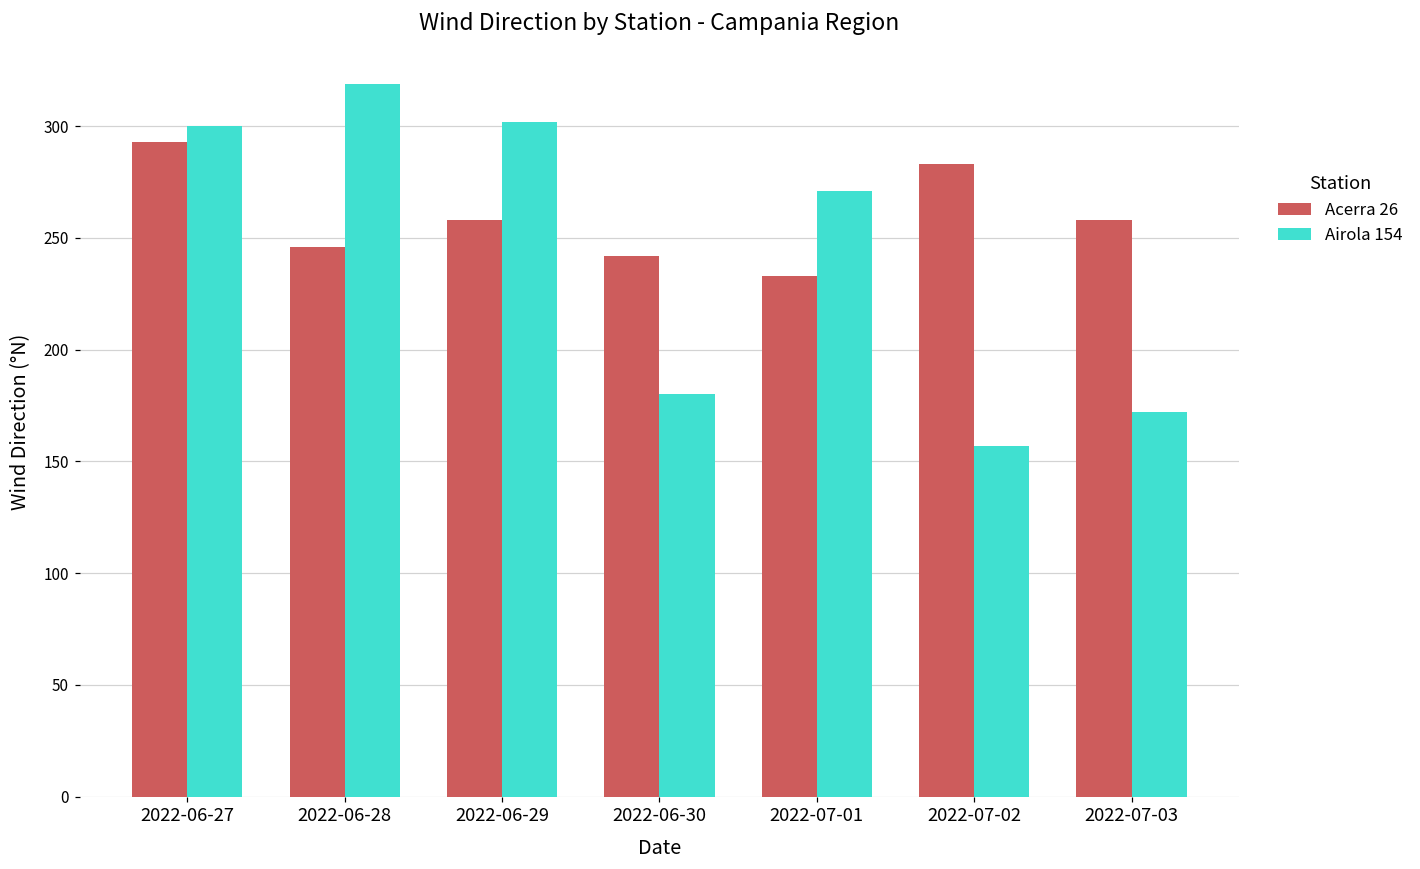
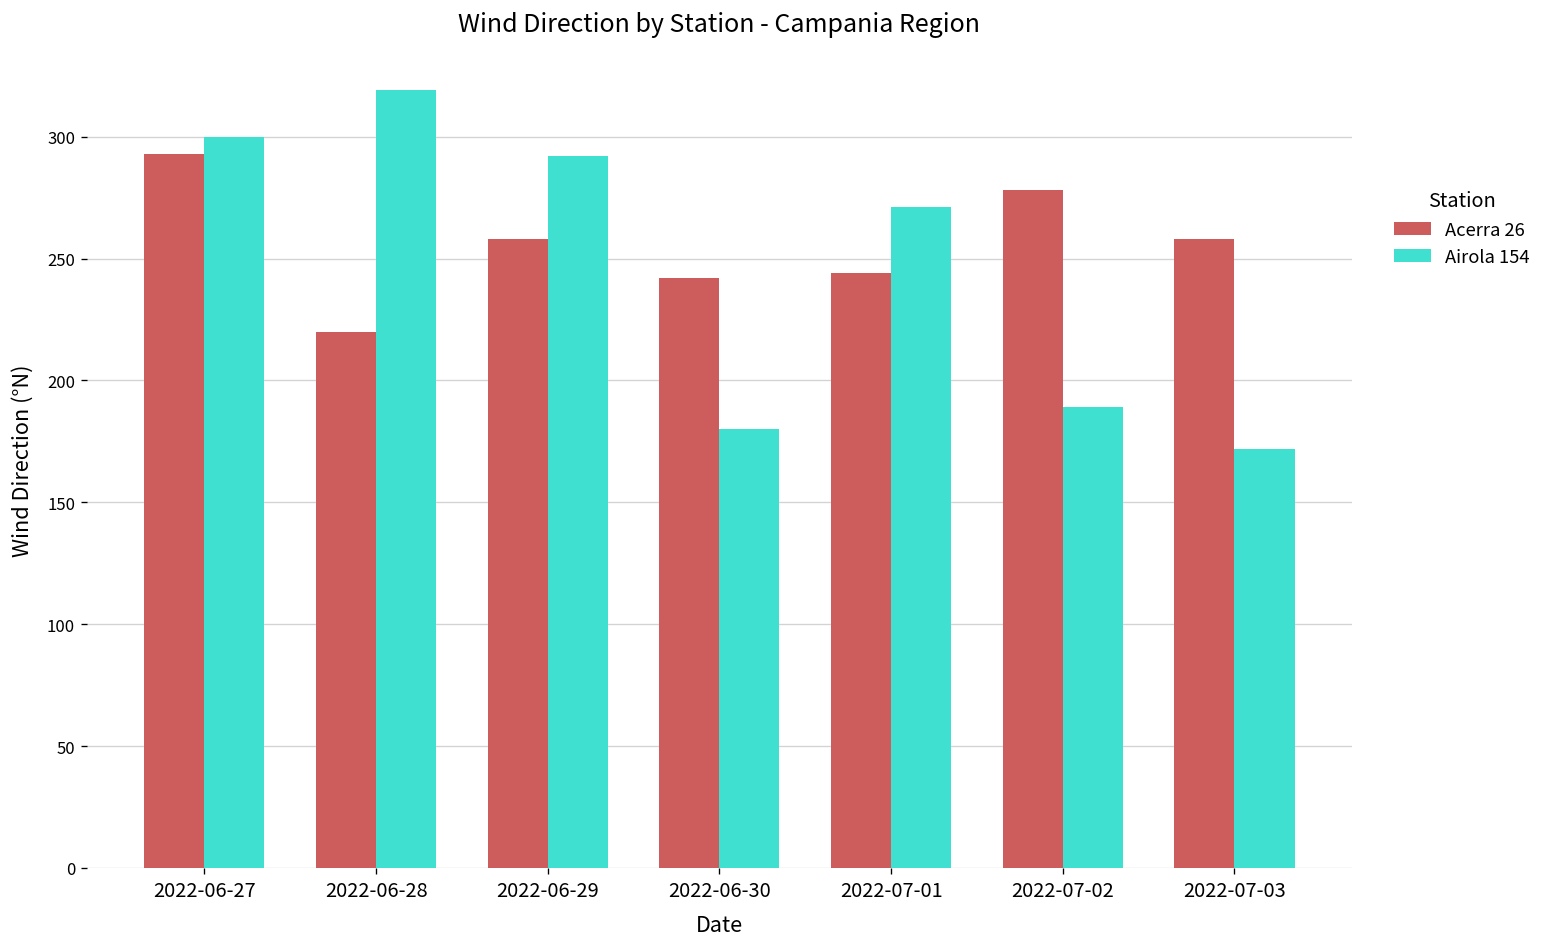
  {
    "Acerra 26": {
      "2022-06-27": 293,
-     "2022-06-28": 246,
+     "2022-06-28": 220,
      "2022-06-29": 258,
      "2022-06-30": 242,
-     "2022-07-01": 233,
-     "2022-07-02": 283,
+     "2022-07-01": 244,
+     "2022-07-02": 278,
      "2022-07-03": 258
    },
    "Airola 154": {
      "2022-06-27": 300,
      "2022-06-28": 319,
-     "2022-06-29": 302,
+     "2022-06-29": 292,
      "2022-06-30": 180,
      "2022-07-01": 271,
-     "2022-07-02": 157,
+     "2022-07-02": 189,
      "2022-07-03": 172
    }
  }
